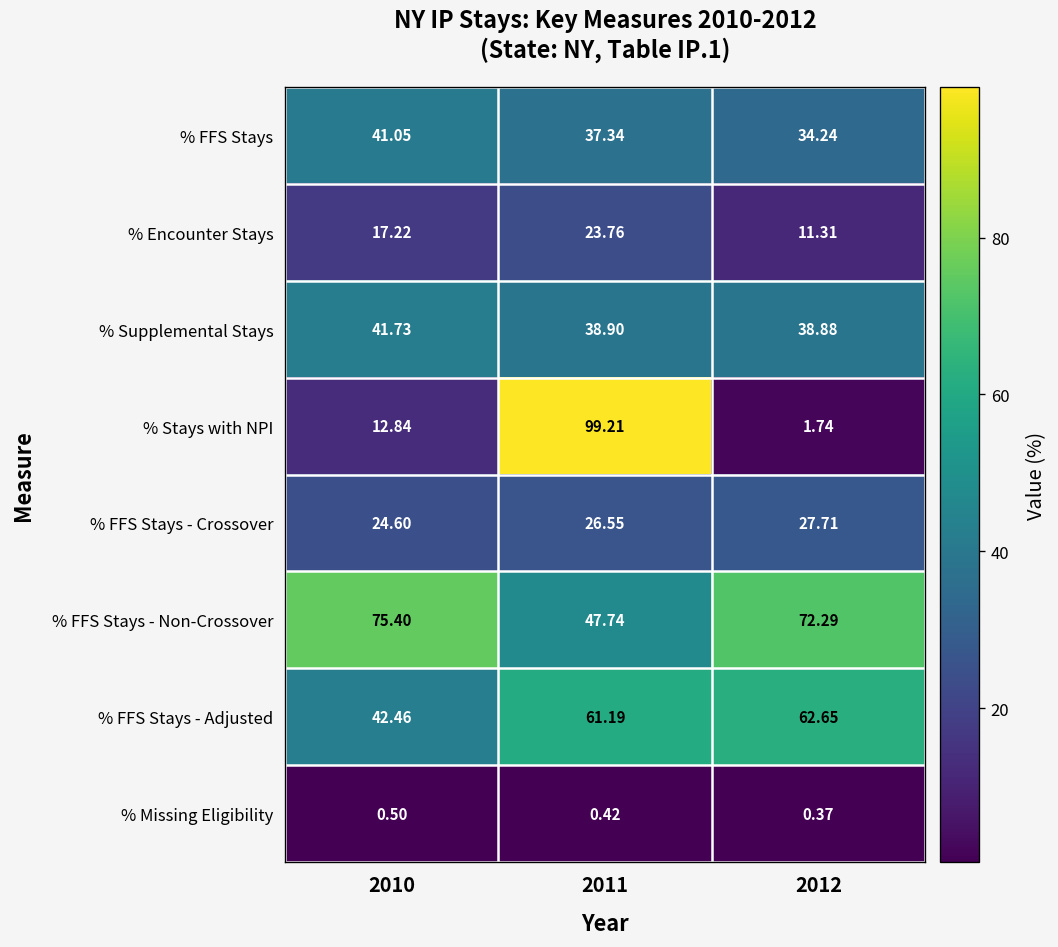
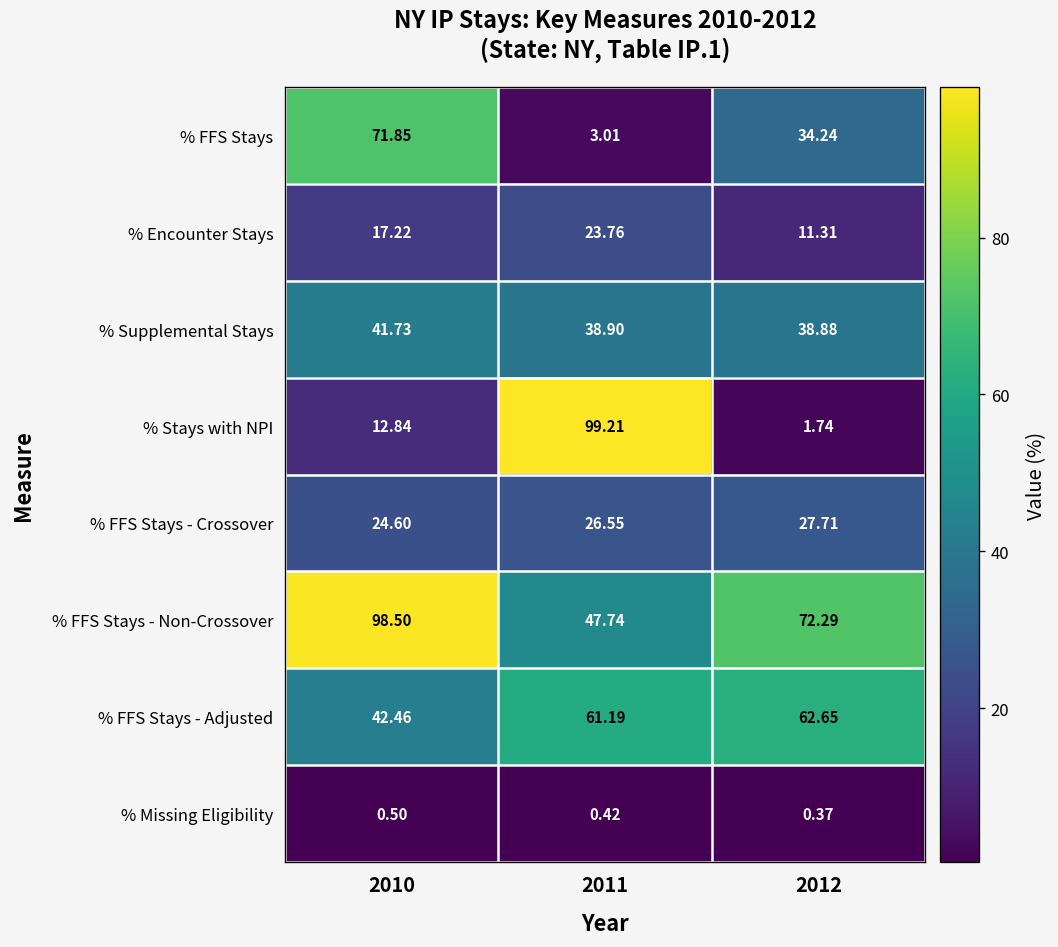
  {
    "% FFS Stays": {
-     "2010": 41.05,
-     "2011": 37.34,
+     "2010": 71.85,
+     "2011": 3.01,
      "2012": 34.24
    },
    "% Encounter Stays": {
      "2010": 17.22,
      "2011": 23.76,
      "2012": 11.31
    },
    "% Supplemental Stays": {
      "2010": 41.73,
      "2011": 38.90,
      "2012": 38.88
    },
    "% Stays with NPI": {
      "2010": 12.84,
      "2011": 99.21,
      "2012": 1.74
    },
    "% FFS Stays - Crossover": {
      "2010": 24.60,
      "2011": 26.55,
      "2012": 27.71
    },
    "% FFS Stays - Non-Crossover": {
-     "2010": 75.40,
+     "2010": 98.50,
      "2011": 47.74,
      "2012": 72.29
    },
    "% FFS Stays - Adjusted": {
      "2010": 42.46,
      "2011": 61.19,
      "2012": 62.65
    },
    "% Missing Eligibility": {
      "2010": 0.50,
      "2011": 0.42,
      "2012": 0.37
    }
  }
